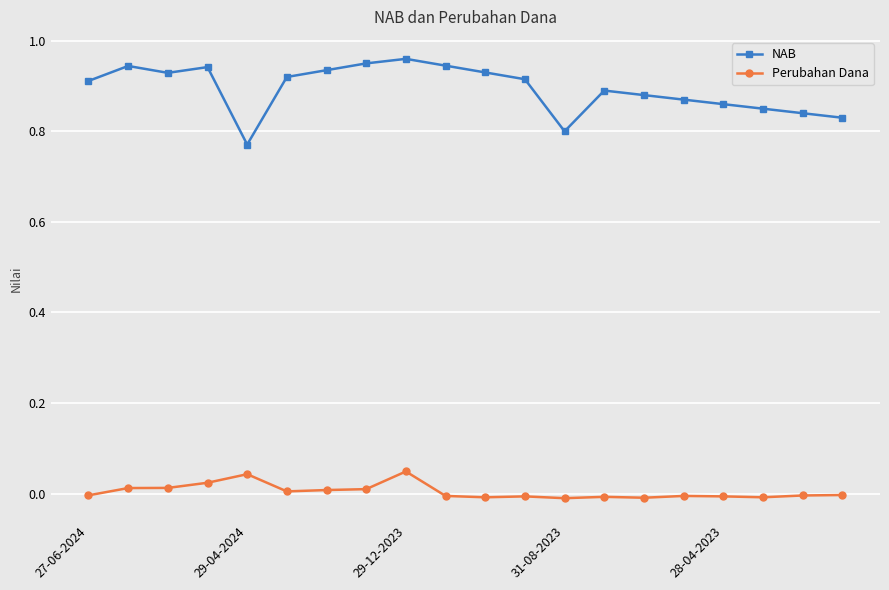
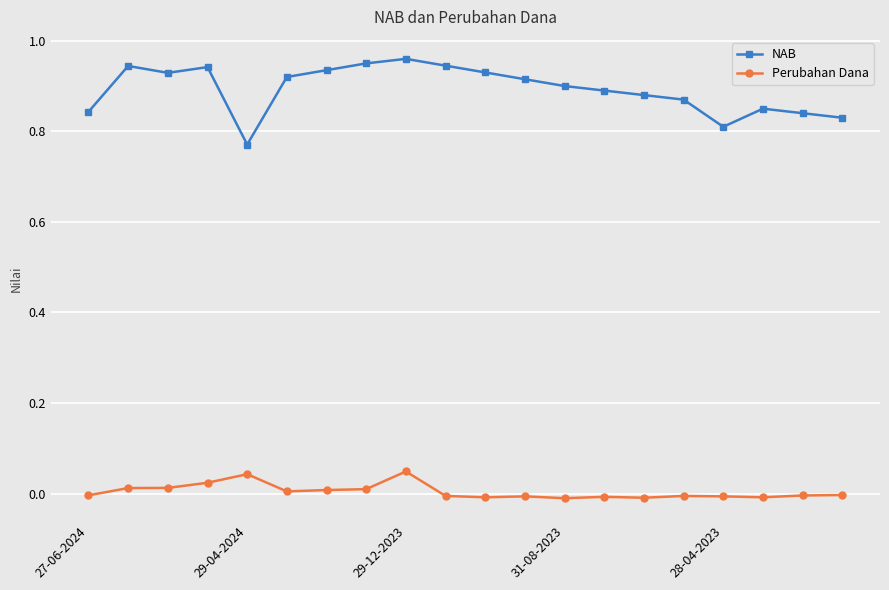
  {
    "NAB": {
-     "27-06-2024": 0.91,
+     "27-06-2024": 0.84,
      "29-04-2024": 0.77,
      "29-12-2023": 0.96,
-     "31-08-2023": 0.8,
-     "28-04-2023": 0.86
+     "31-08-2023": 0.9,
+     "28-04-2023": 0.81
    },
    "Perubahan Dana": {
      "27-06-2024": 0.00,
      "29-04-2024": 0.04,
      "29-12-2023": 0.05,
      "31-08-2023": -0.01,
      "28-04-2023": -0.01
    }
  }
